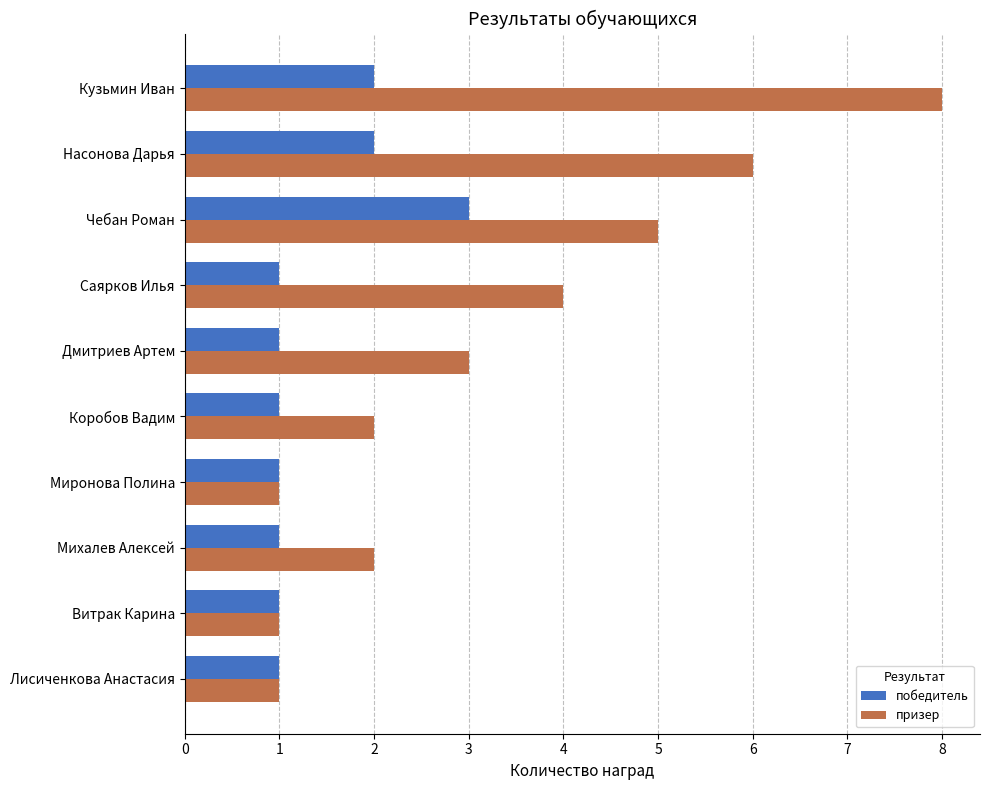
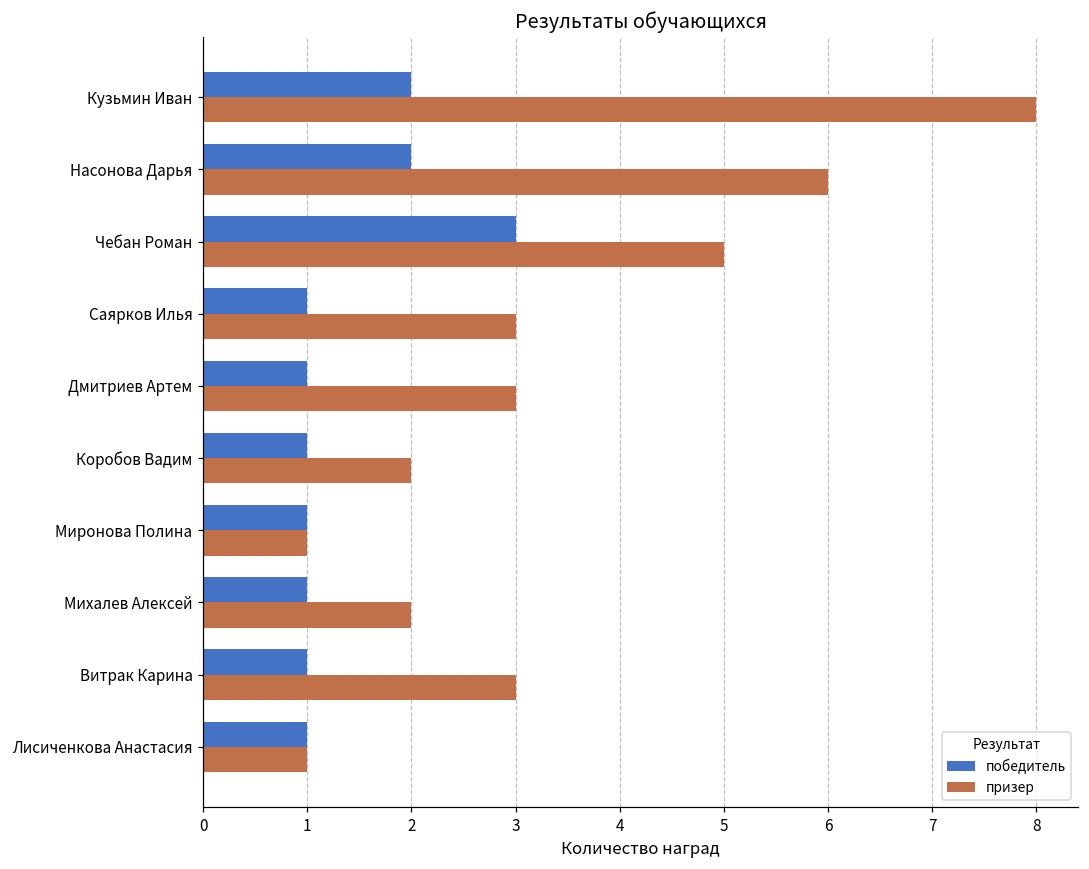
  {
    "победитель": {
      "Кузьмин Иван": 2,
      "Насонова Дарья": 2,
      "Чебан Роман": 3,
      "Саярков Илья": 1,
      "Дмитриев Артем": 1,
      "Коробов Вадим": 1,
      "Миронова Полина": 1,
      "Михалев Алексей": 1,
      "Витрак Карина": 1,
      "Лисиченкова Анастасия": 1
    },
    "призер": {
      "Кузьмин Иван": 8,
      "Насонова Дарья": 6,
      "Чебан Роман": 5,
-     "Саярков Илья": 4,
+     "Саярков Илья": 3,
      "Дмитриев Артем": 3,
      "Коробов Вадим": 2,
      "Миронова Полина": 1,
      "Михалев Алексей": 2,
-     "Витрак Карина": 1,
+     "Витрак Карина": 3,
      "Лисиченкова Анастасия": 1
    }
  }
